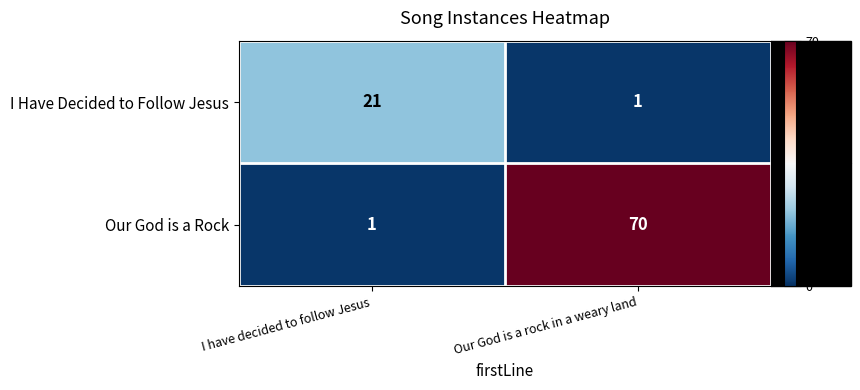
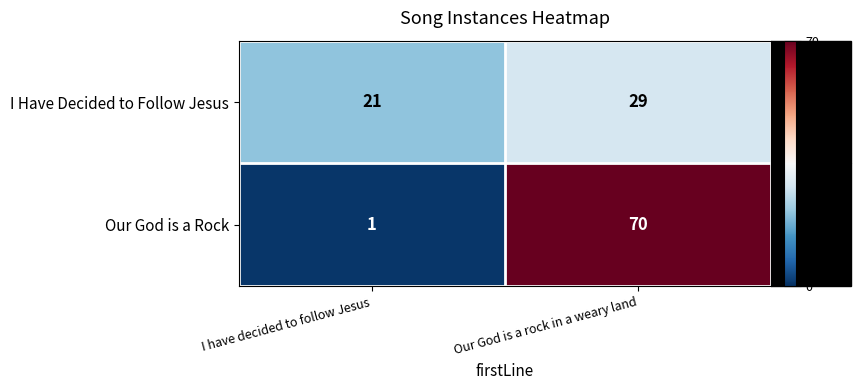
  {
    "I Have Decided to Follow Jesus": {
      "I have decided to follow Jesus": 21,
-     "Our God is a rock in a weary land": 1
+     "Our God is a rock in a weary land": 29
    },
    "Our God is a Rock": {
      "I have decided to follow Jesus": 1,
      "Our God is a rock in a weary land": 70
    }
  }
